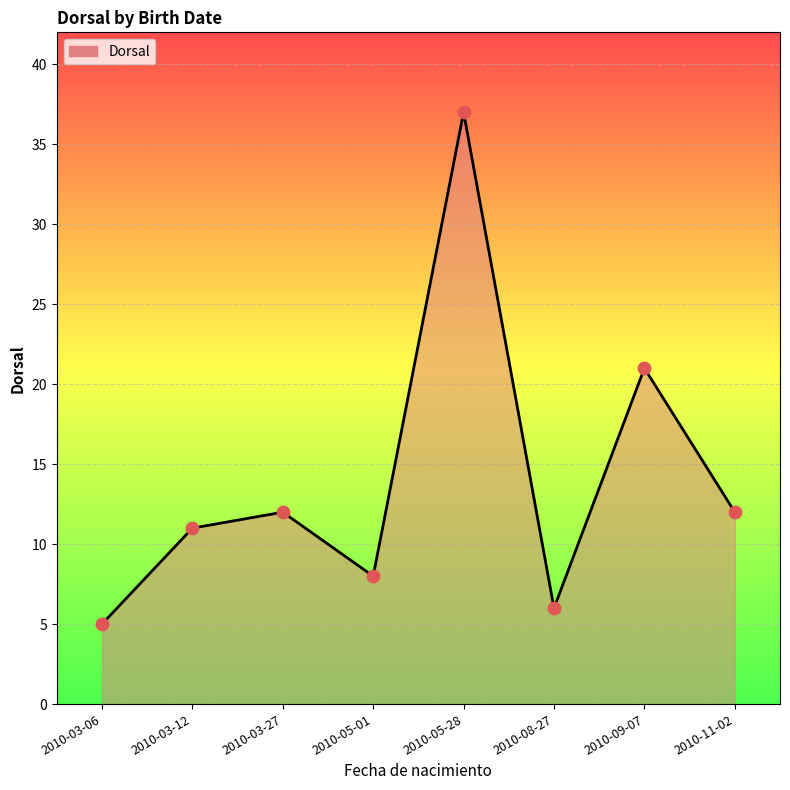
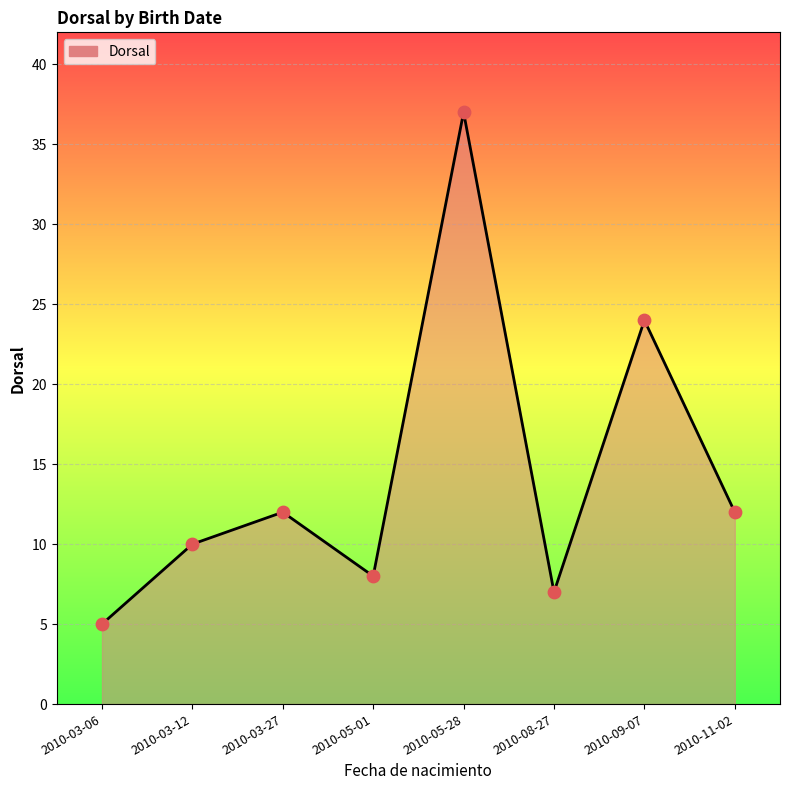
  {
    "2010-03-06": 5,
-   "2010-03-12": 11,
+   "2010-03-12": 10,
    "2010-03-27": 12,
    "2010-05-01": 8,
    "2010-05-28": 37,
-   "2010-08-27": 6,
-   "2010-09-07": 21,
+   "2010-08-27": 7,
+   "2010-09-07": 24,
    "2010-11-02": 12
  }
